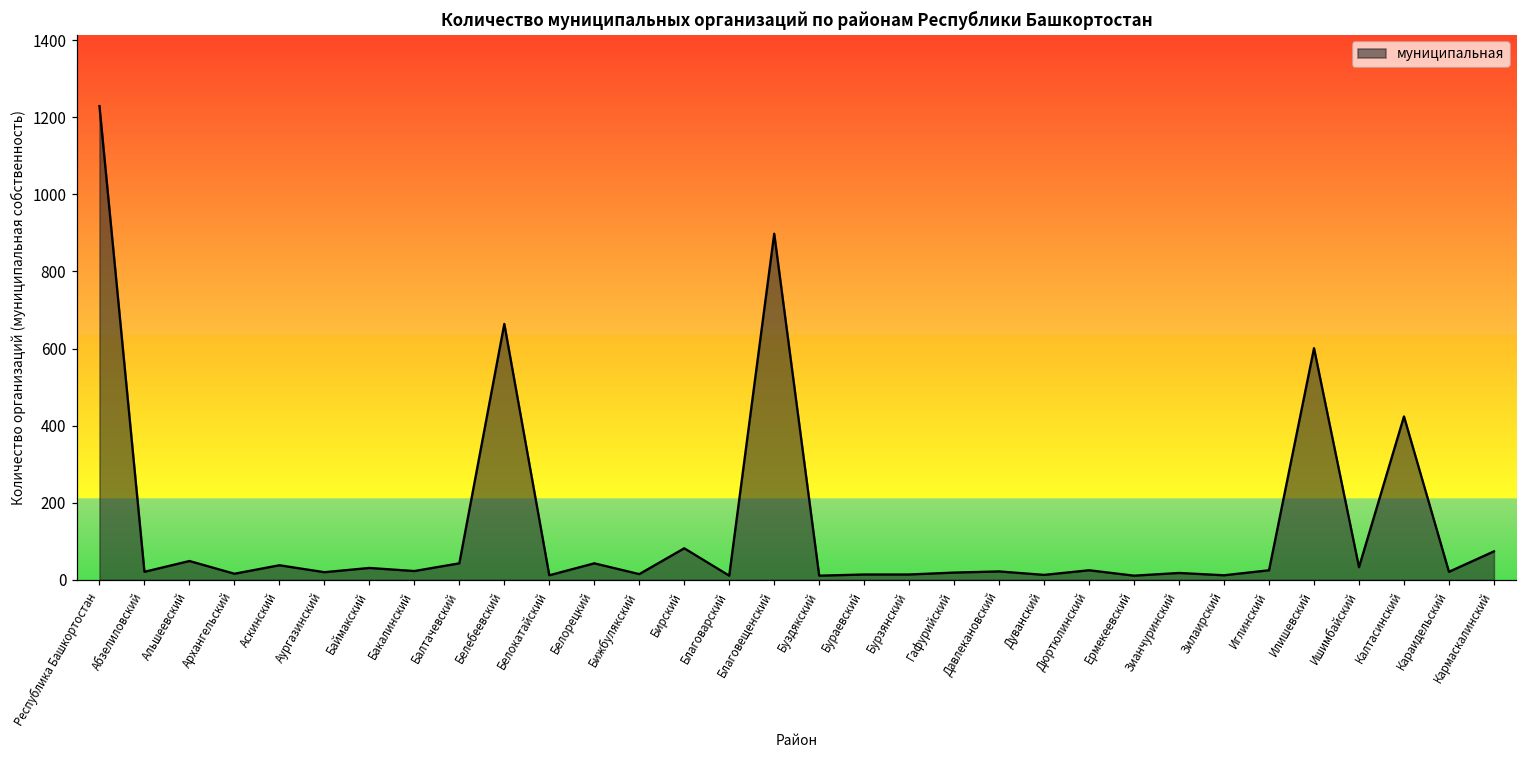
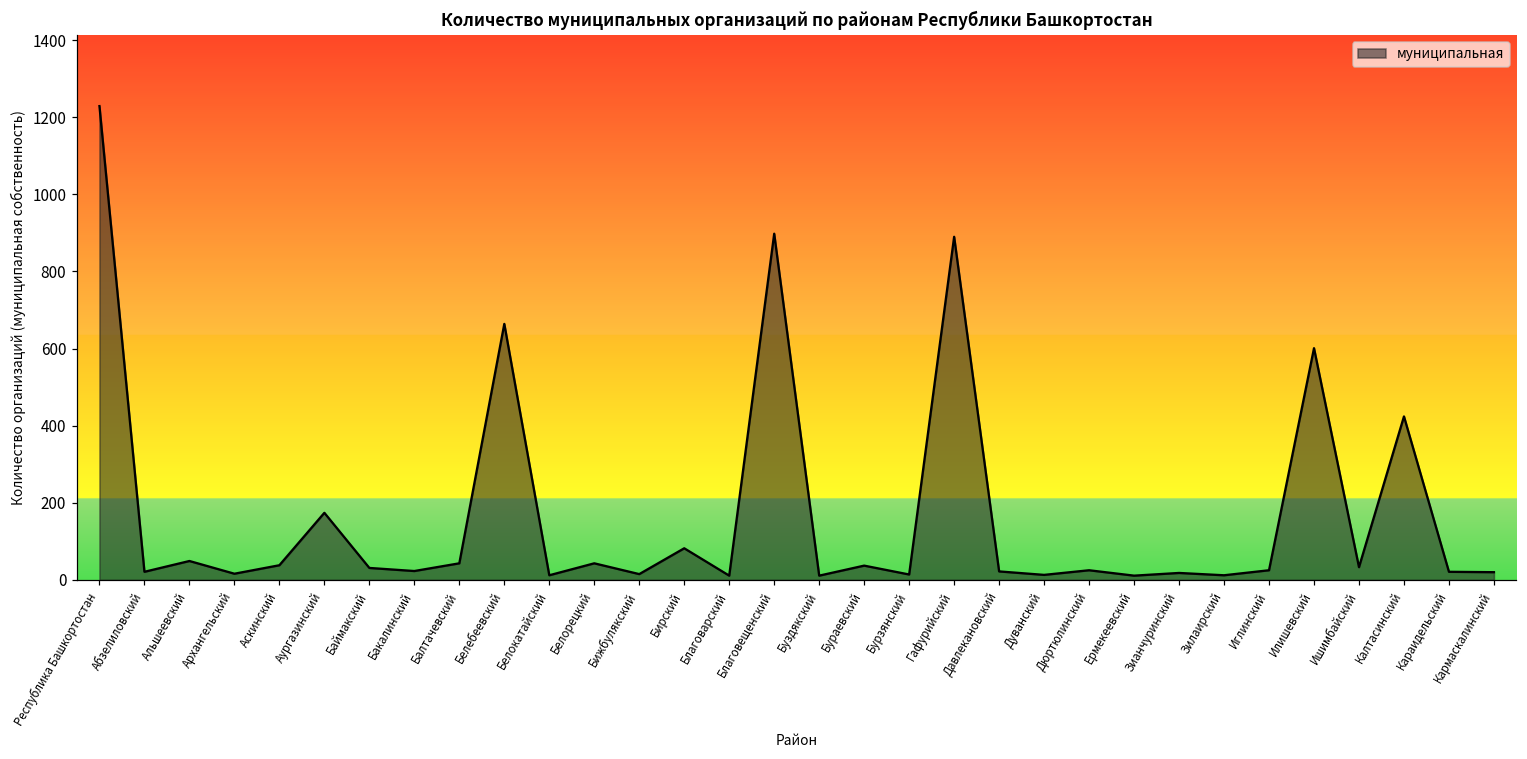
  {
    "Республика Башкортостан": 1230,
    "Абзелиловский": 20,
    "Альшеевский": 50,
    "Архангельский": 20,
    "Аскинский": 40,
-   "Аургазинский": 20,
+   "Аургазинский": 170,
    "Баймакский": 30,
    "Бакалинский": 20,
    "Балтачевский": 40,
    "Белебеевский": 660,
    "Белокатайский": 10,
    "Белорецкий": 40,
    "Бижбулякский": 20,
    "Бирский": 80,
    "Благоварский": 10,
    "Благовещенский": 900,
    "Буздякский": 10,
-   "Бураевский": 10,
+   "Бураевский": 40,
    "Бурзянский": 10,
-   "Гафурийский": 20,
+   "Гафурийский": 890,
    "Давлекановский": 20,
    "Дуванский": 10,
    "Дюртюлинский": 30,
    "Ермекеевский": 10,
    "Зианчуринский": 20,
    "Зилаирский": 10,
    "Иглинский": 30,
    "Илишевский": 600,
    "Ишимбайский": 30,
    "Калтасинский": 420,
    "Караидельский": 20,
-   "Кармаскалинский": 70
+   "Кармаскалинский": 20
  }
